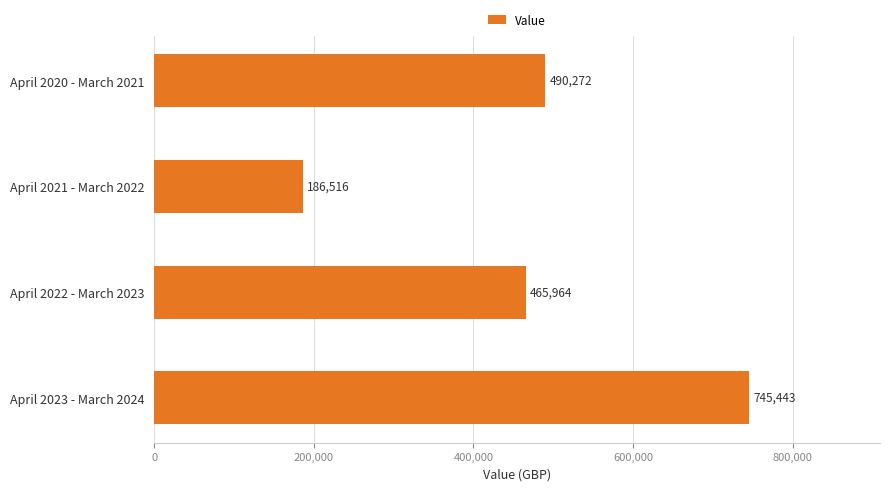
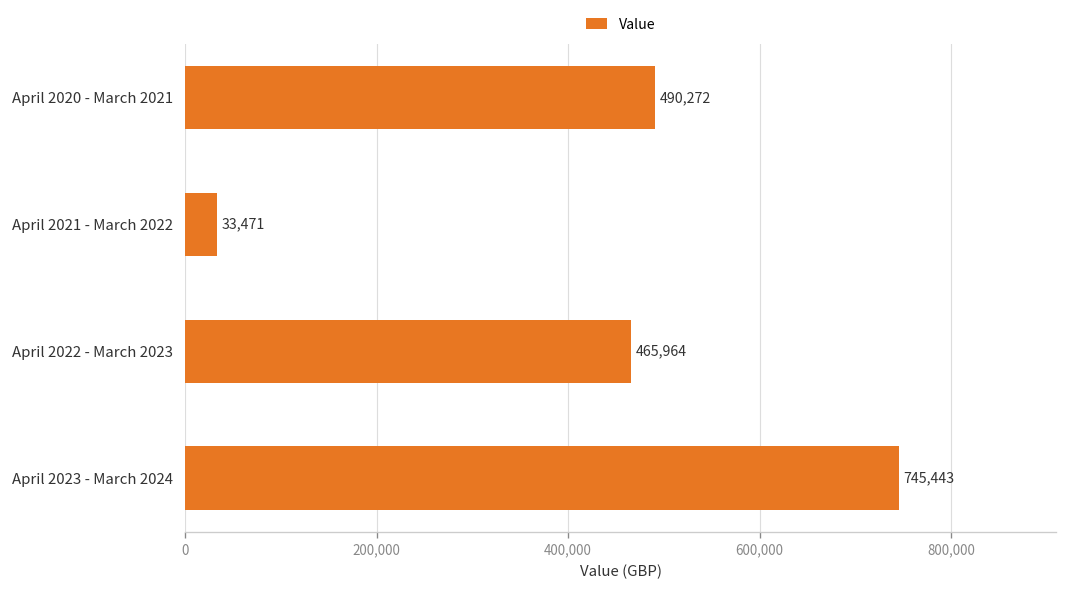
  {
    "April 2020 - March 2021": "490,272",
-   "April 2021 - March 2022": "186,516",
+   "April 2021 - March 2022": "33,471",
    "April 2022 - March 2023": "465,964",
    "April 2023 - March 2024": "745,443"
  }
